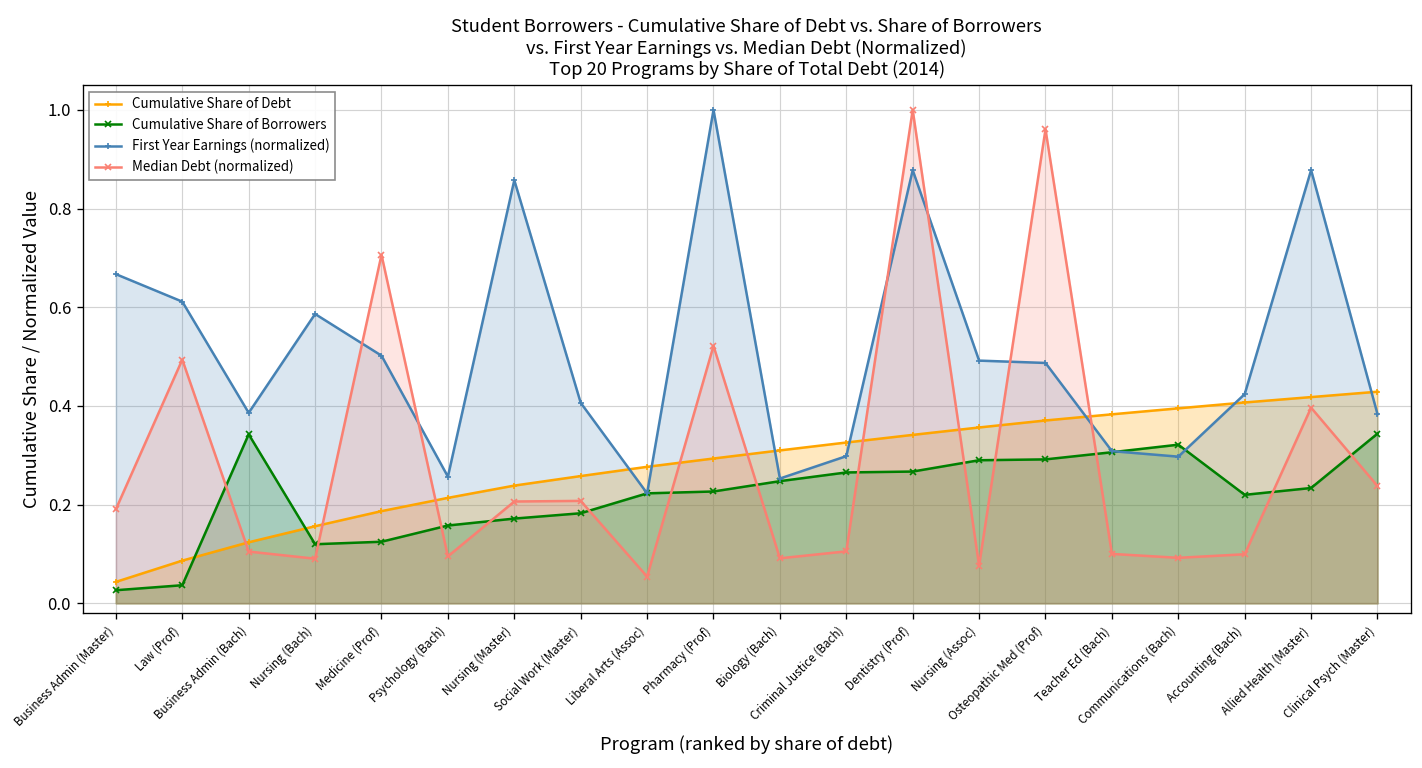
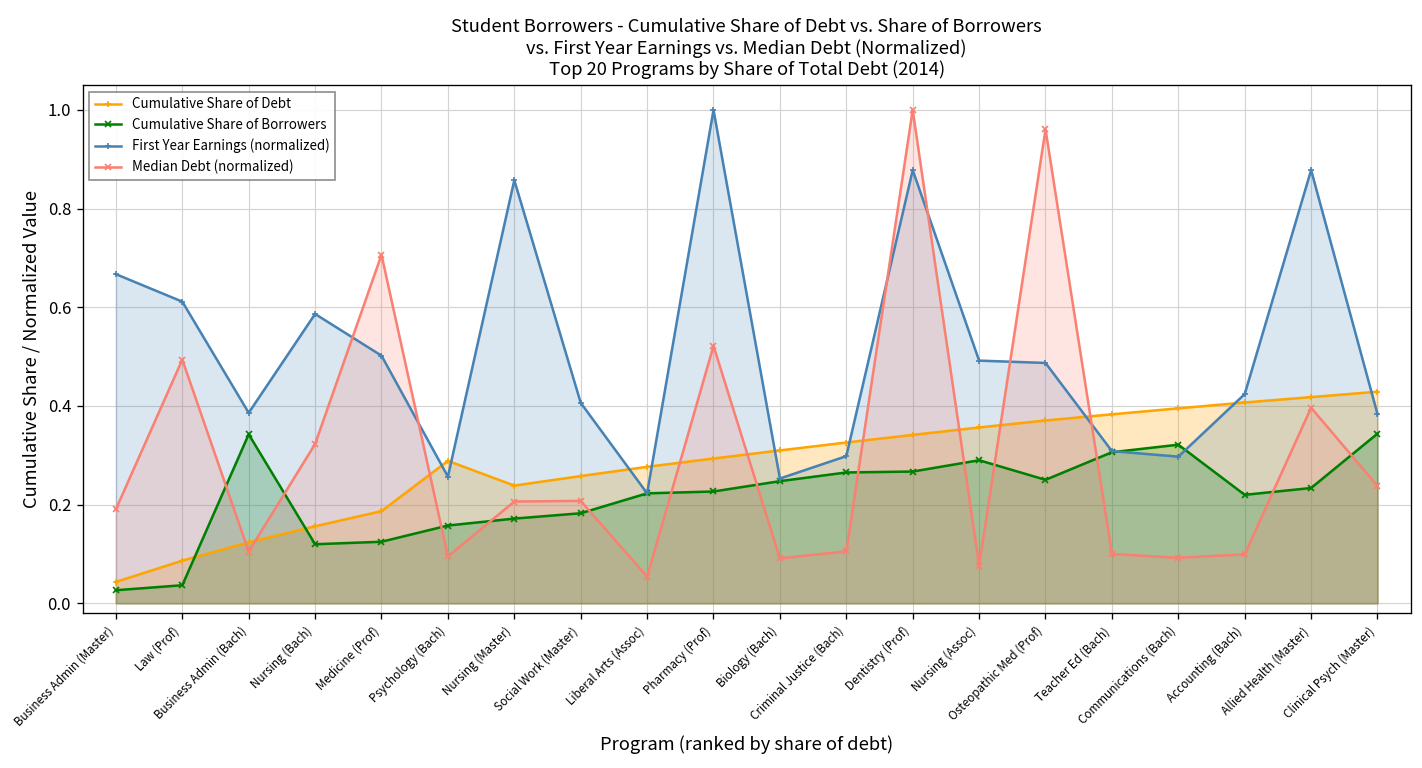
  {
    "Cumulative Share of Debt": {
      "Business Admin (Master)": 0.04,
      "Law (Prof)": 0.09,
      "Business Admin (Bach)": 0.12,
      "Nursing (Bach)": 0.16,
      "Medicine (Prof)": 0.19,
-     "Psychology (Bach)": 0.21,
+     "Psychology (Bach)": 0.29,
      "Nursing (Master)": 0.24,
      "Social Work (Master)": 0.26,
      "Liberal Arts (Assoc)": 0.28,
      "Pharmacy (Prof)": 0.29,
      "Biology (Bach)": 0.31,
      "Criminal Justice (Bach)": 0.33,
      "Dentistry (Prof)": 0.34,
      "Nursing (Assoc)": 0.36,
      "Osteopathic Med (Prof)": 0.37,
      "Teacher Ed (Bach)": 0.38,
      "Communications (Bach)": 0.40,
      "Accounting (Bach)": 0.41,
      "Allied Health (Master)": 0.42,
      "Clinical Psych (Master)": 0.43
    },
    "Cumulative Share of Borrowers": {
      "Business Admin (Master)": 0.03,
      "Law (Prof)": 0.04,
      "Business Admin (Bach)": 0.34,
      "Nursing (Bach)": 0.12,
      "Medicine (Prof)": 0.12,
      "Psychology (Bach)": 0.16,
      "Nursing (Master)": 0.17,
      "Social Work (Master)": 0.18,
      "Pharmacy (Prof)": 0.23,
      "Criminal Justice (Bach)": 0.27,
      "Dentistry (Prof)": 0.27,
      "Nursing (Assoc)": 0.29,
-     "Osteopathic Med (Prof)": 0.29,
+     "Osteopathic Med (Prof)": 0.25,
      "Communications (Bach)": 0.32,
      "Accounting (Bach)": 0.22,
      "Allied Health (Master)": 0.23,
      "Clinical Psych (Master)": 0.34
    },
    "First Year Earnings (normalized)": {
      "Business Admin (Master)": 0.67,
      "Law (Prof)": 0.61,
      "Business Admin (Bach)": 0.39,
      "Nursing (Bach)": 0.59,
      "Medicine (Prof)": 0.50,
      "Psychology (Bach)": 0.26,
      "Nursing (Master)": 0.86,
      "Social Work (Master)": 0.41,
      "Pharmacy (Prof)": 1.00,
      "Criminal Justice (Bach)": 0.30,
      "Dentistry (Prof)": 0.88,
      "Nursing (Assoc)": 0.49,
      "Osteopathic Med (Prof)": 0.49,
      "Communications (Bach)": 0.30,
      "Accounting (Bach)": 0.42,
      "Allied Health (Master)": 0.88,
      "Clinical Psych (Master)": 0.38
    },
    "Median Debt (normalized)": {
      "Business Admin (Master)": 0.19,
      "Law (Prof)": 0.49,
      "Business Admin (Bach)": 0.10,
-     "Nursing (Bach)": 0.09,
+     "Nursing (Bach)": 0.32,
      "Medicine (Prof)": 0.71,
      "Psychology (Bach)": 0.09,
      "Nursing (Master)": 0.21,
      "Social Work (Master)": 0.21,
      "Liberal Arts (Assoc)": 0.05,
      "Pharmacy (Prof)": 0.52,
      "Biology (Bach)": 0.09,
      "Criminal Justice (Bach)": 0.11,
      "Dentistry (Prof)": 1.00,
      "Nursing (Assoc)": 0.08,
      "Osteopathic Med (Prof)": 0.96,
      "Teacher Ed (Bach)": 0.10,
      "Communications (Bach)": 0.09,
      "Accounting (Bach)": 0.10,
      "Allied Health (Master)": 0.40,
      "Clinical Psych (Master)": 0.24
    }
  }
